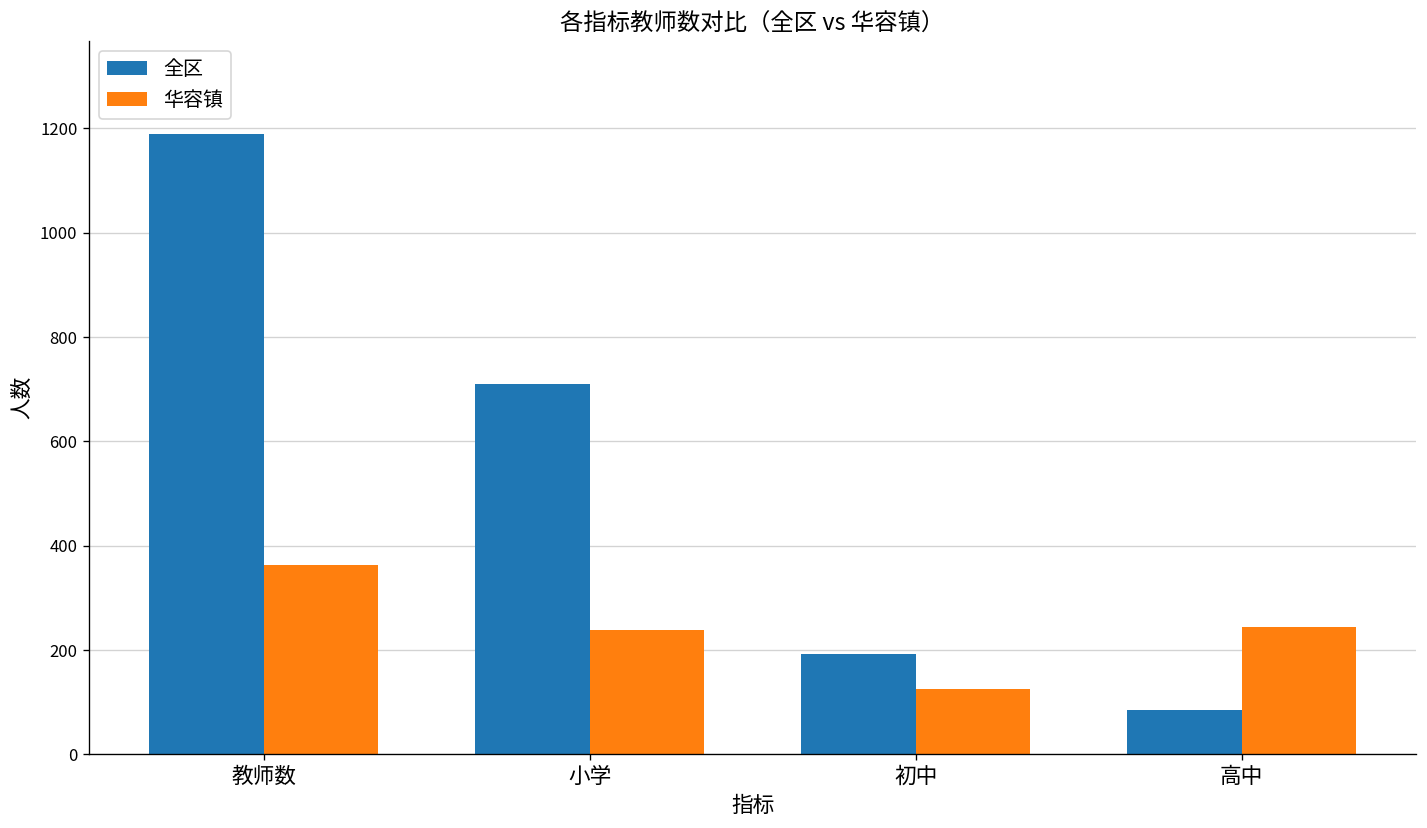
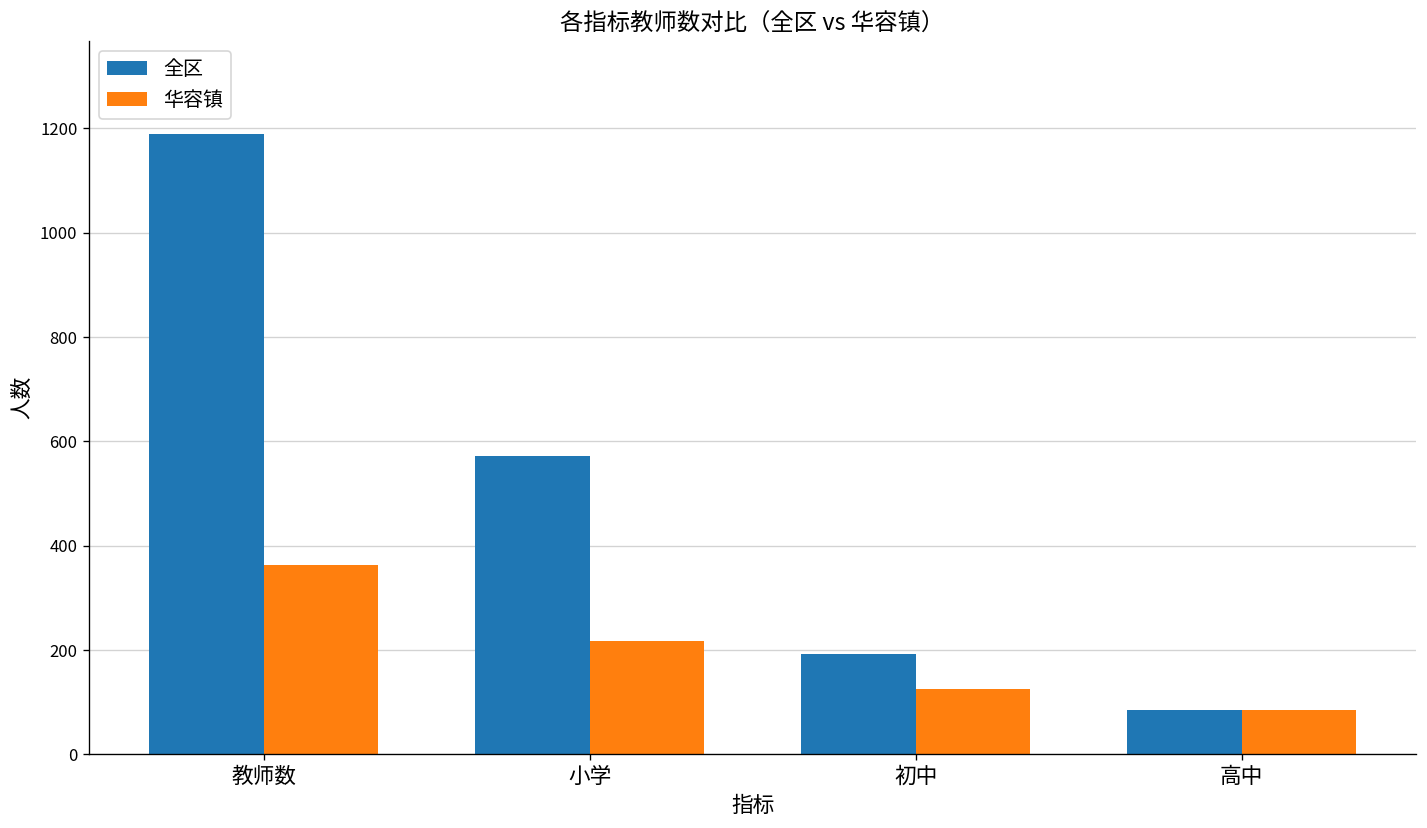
  {
    "全区": {
      "教师数": 1190,
-     "小学": 710,
+     "小学": 570,
      "初中": 190,
      "高中": 90
    },
    "华容镇": {
      "教师数": 360,
-     "小学": 240,
+     "小学": 220,
      "初中": 130,
-     "高中": 250
+     "高中": 90
    }
  }
